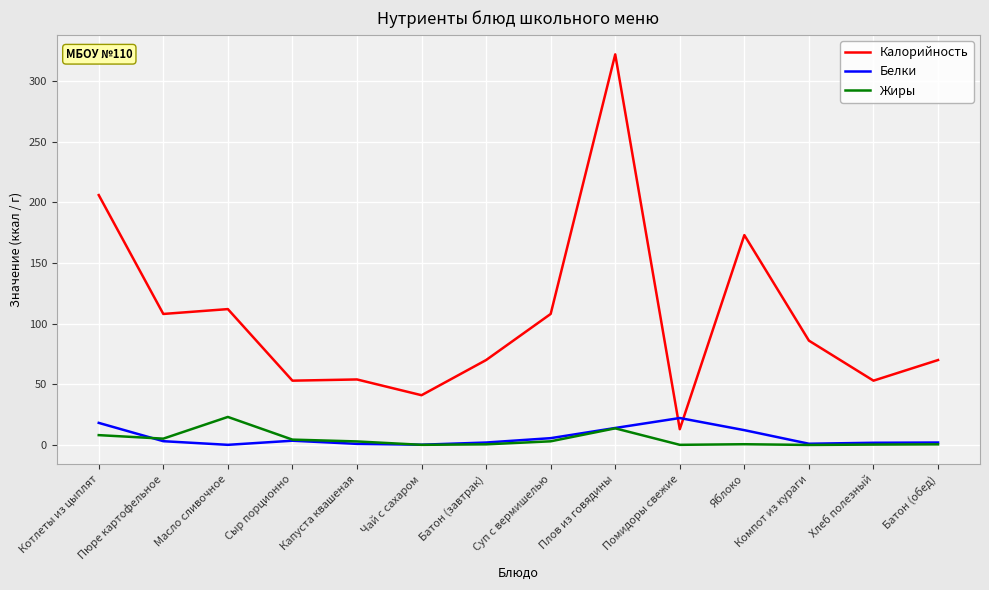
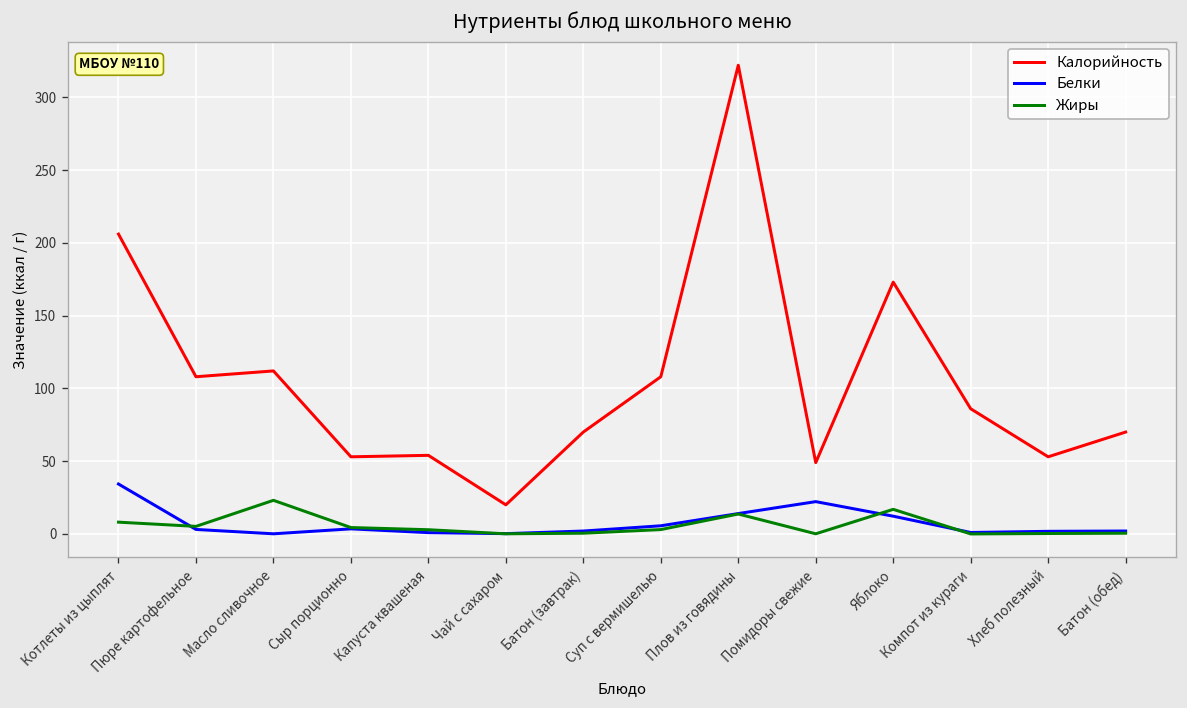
  {
    "Калорийность": {
      "Котлеты из цыплят": 206,
      "Пюре картофельное": 108,
      "Масло сливочное": 112,
      "Сыр порционно": 53,
      "Капуста квашеная": 54,
-     "Чай с сахаром": 41,
+     "Чай с сахаром": 20,
      "Батон (завтрак)": 70,
      "Суп с вермишелью": 108,
      "Плов из говядины": 322,
-     "Помидоры свежие": 13,
+     "Помидоры свежие": 49,
      "Яблоко": 173,
      "Компот из кураги": 86,
      "Хлеб полезный": 53,
      "Батон (обед)": 70
    },
    "Белки": {
-     "Котлеты из цыплят": 18,
+     "Котлеты из цыплят": 34,
      "Пюре картофельное": 3,
      "Масло сливочное": 0,
      "Суп с вермишелью": 6,
      "Помидоры свежие": 22,
      "Яблоко": 12
    },
    "Жиры": {
      "Котлеты из цыплят": 8,
      "Пюре картофельное": 5,
      "Масло сливочное": 23,
      "Суп с вермишелью": 3,
      "Помидоры свежие": 0,
-     "Яблоко": 1
+     "Яблоко": 17
    }
  }
